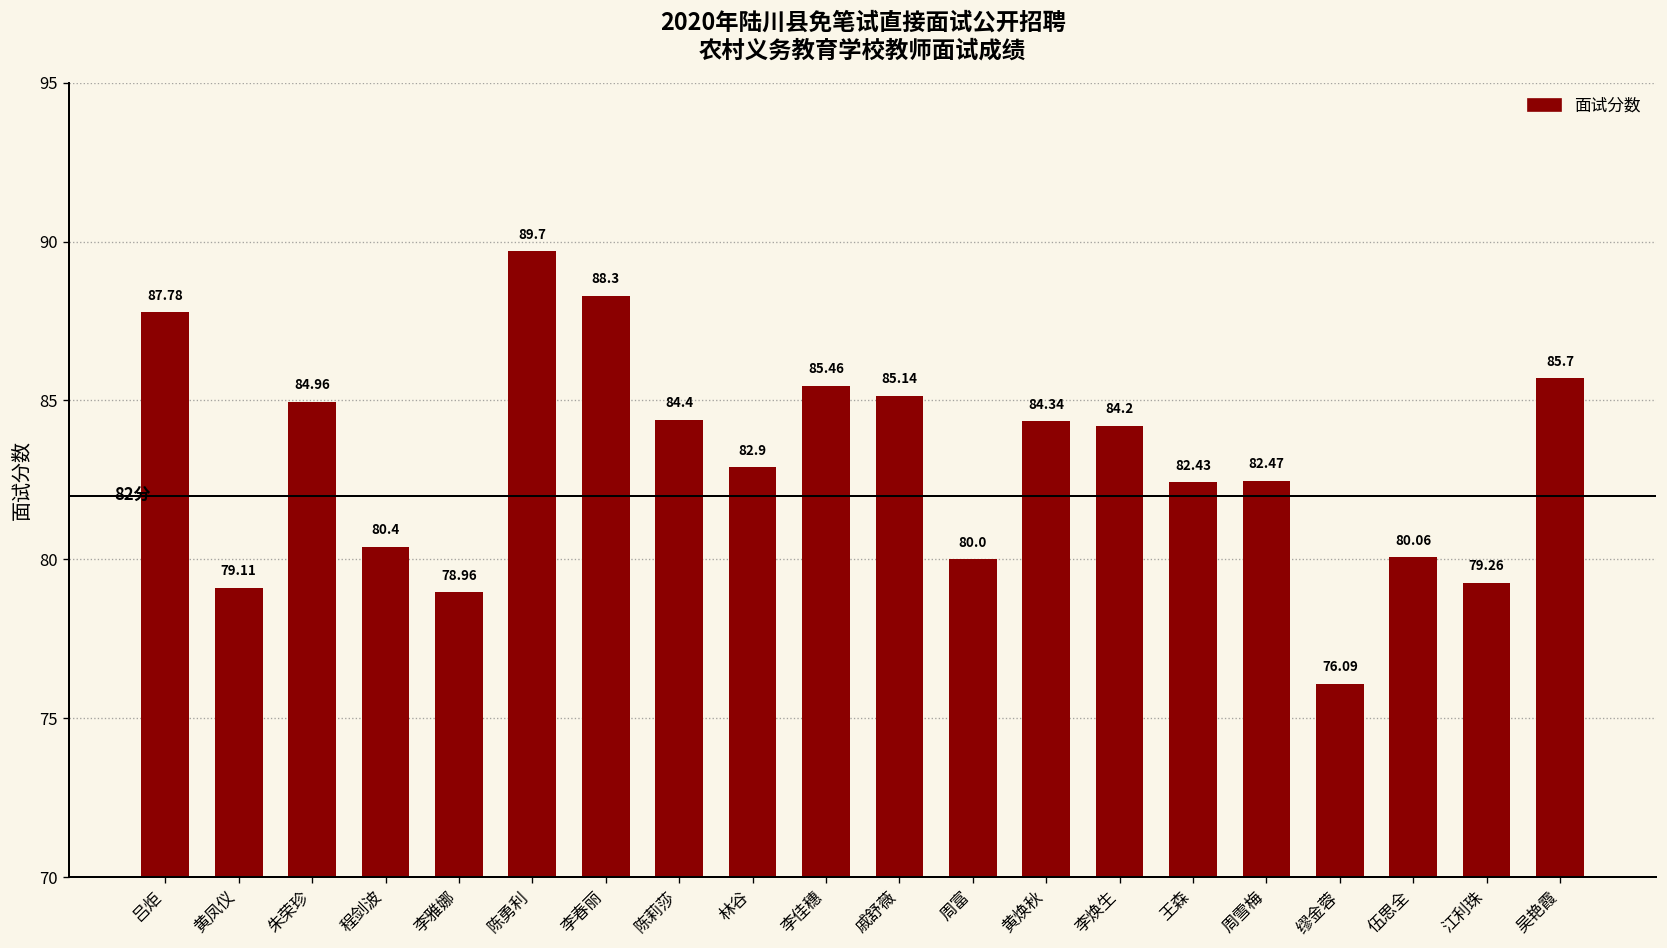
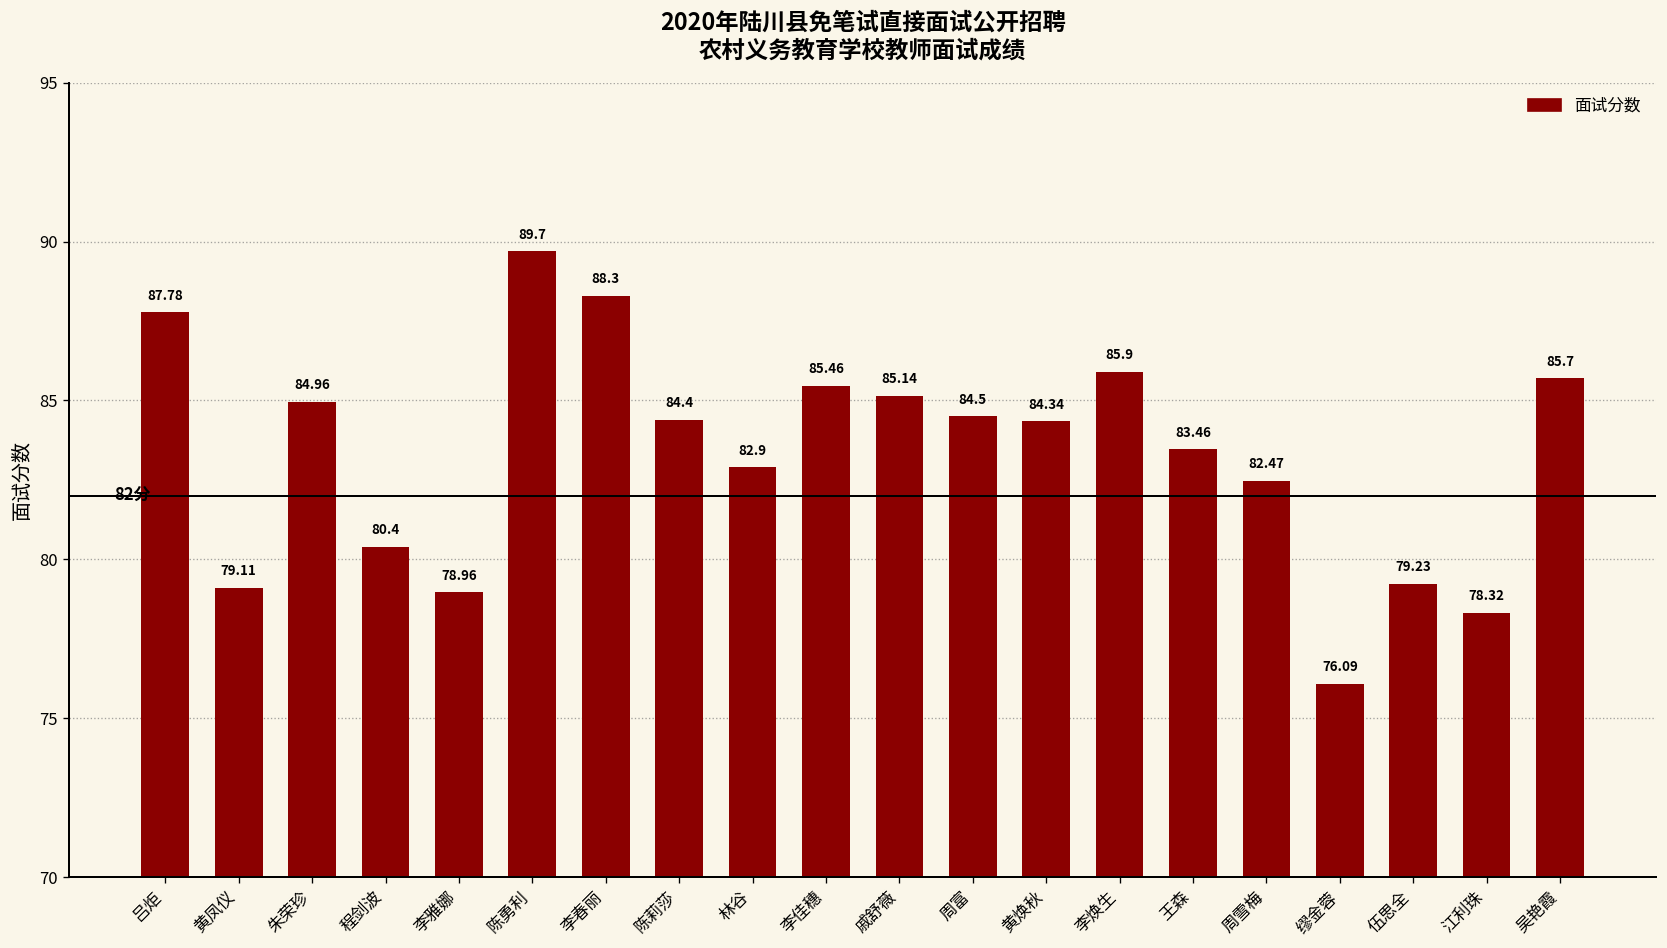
  {
    "吕炬": 87.78,
    "黄凤仪": 79.11,
    "朱荣珍": 84.96,
    "程剑波": 80.4,
    "李雅娜": 78.96,
    "陈勇利": 89.7,
    "李春丽": 88.3,
    "陈莉莎": 84.4,
    "林谷": 82.9,
    "李佳穗": 85.46,
    "戚舒薇": 85.14,
-   "周富": 80.0,
+   "周富": 84.5,
    "黄焕秋": 84.34,
-   "李焕生": 84.2,
-   "王森": 82.43,
+   "李焕生": 85.9,
+   "王森": 83.46,
    "周雪梅": 82.47,
    "缪金蓉": 76.09,
-   "伍思全": 80.06,
-   "江利珠": 79.26,
+   "伍思全": 79.23,
+   "江利珠": 78.32,
    "吴艳霞": 85.7
  }
